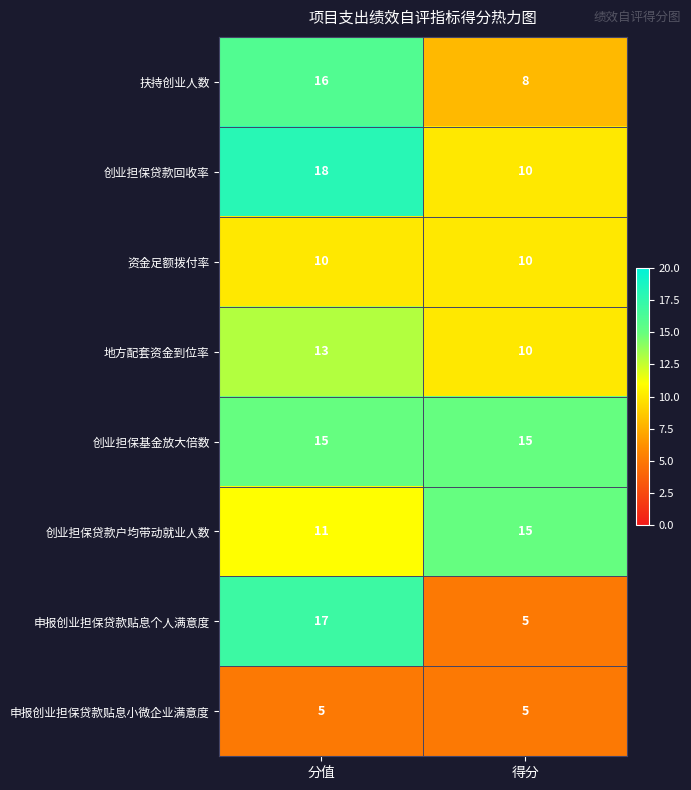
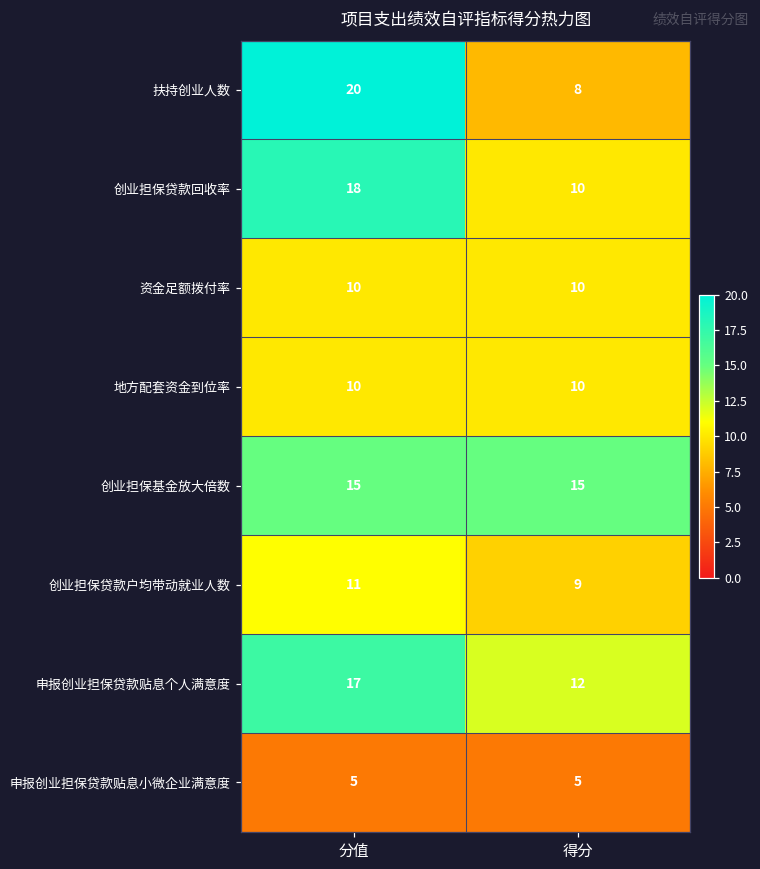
  {
    "扶持创业人数": {
-     "分值": 16,
+     "分值": 20,
      "得分": 8
    },
    "创业担保贷款回收率": {
      "分值": 18,
      "得分": 10
    },
    "资金足额拨付率": {
      "分值": 10,
      "得分": 10
    },
    "地方配套资金到位率": {
-     "分值": 13,
+     "分值": 10,
      "得分": 10
    },
    "创业担保基金放大倍数": {
      "分值": 15,
      "得分": 15
    },
    "创业担保贷款户均带动就业人数": {
      "分值": 11,
-     "得分": 15
+     "得分": 9
    },
    "申报创业担保贷款贴息个人满意度": {
      "分值": 17,
-     "得分": 5
+     "得分": 12
    },
    "申报创业担保贷款贴息小微企业满意度": {
      "分值": 5,
      "得分": 5
    }
  }
